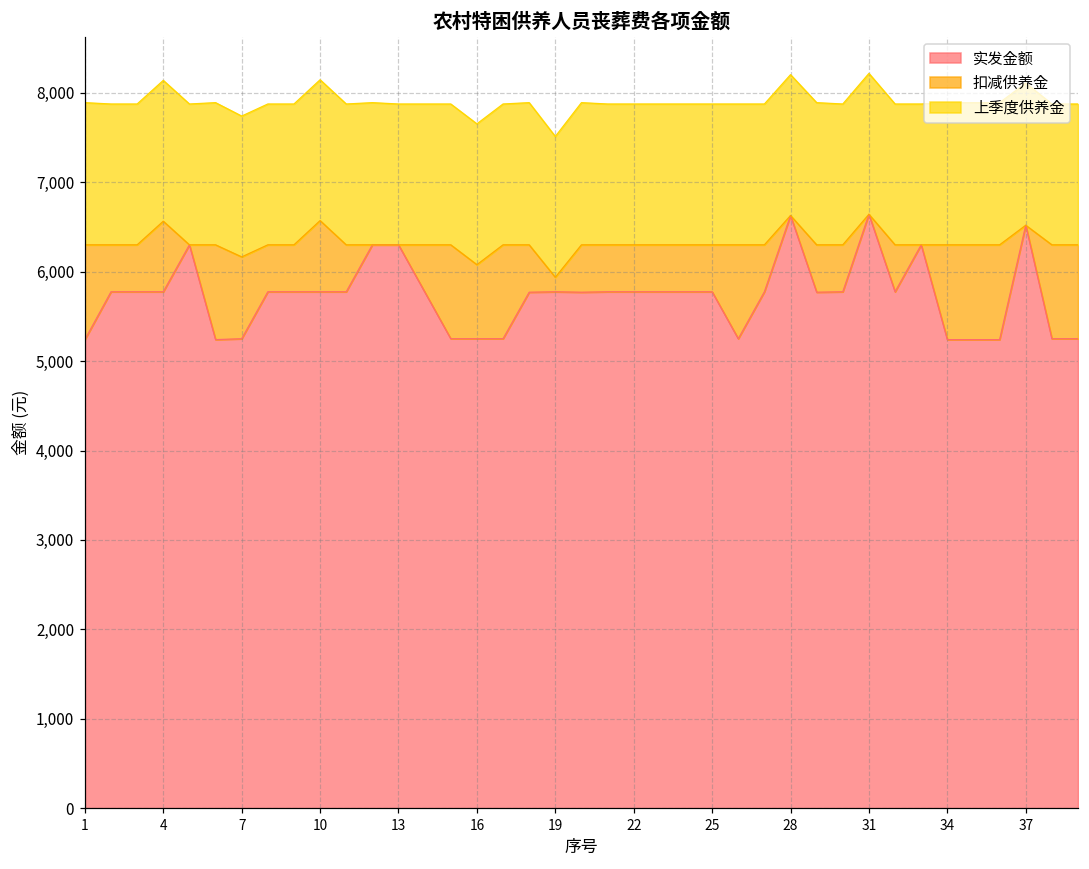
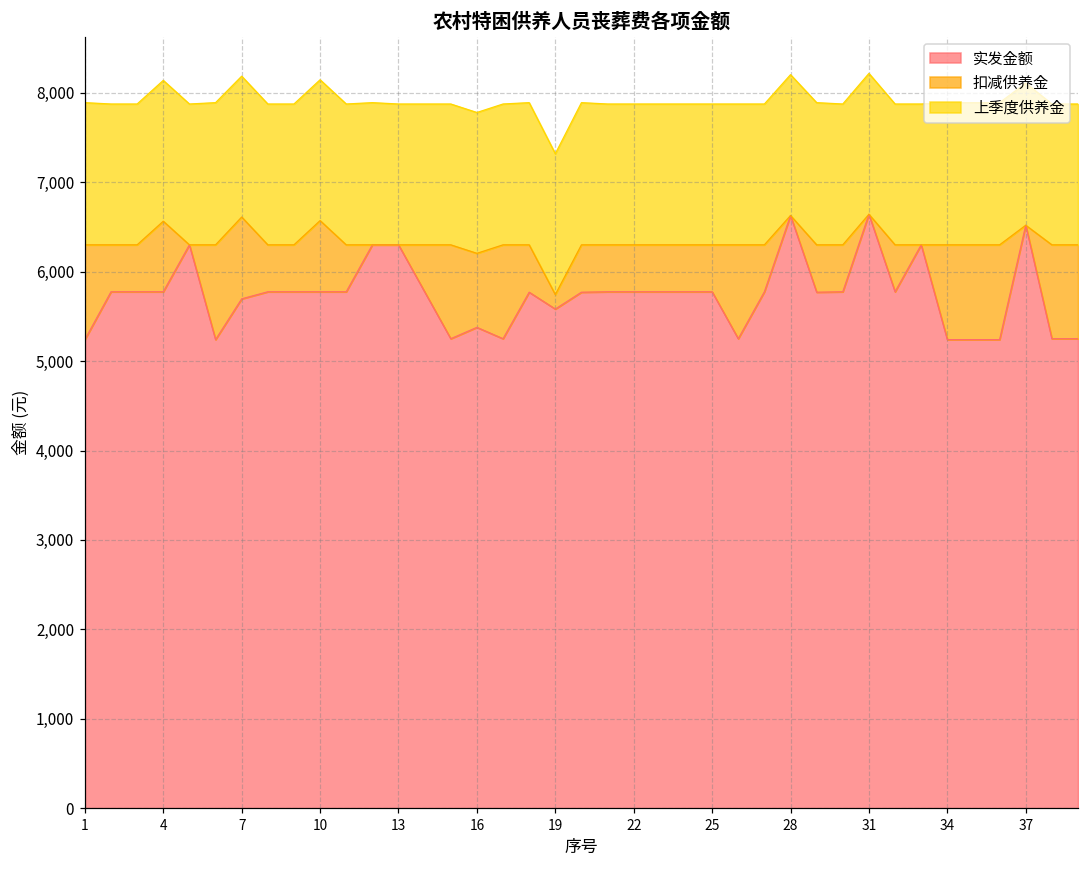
  {
    "实发金额": {
      "1": "5,200",
      "4": "5,800",
-     "7": "5,300",
+     "7": "5,700",
      "10": "5,800",
-     "16": "5,300",
-     "19": "5,800",
+     "16": "5,400",
+     "19": "5,600",
      "22": "5,800",
      "25": "5,800",
      "34": "5,200"
    }
  }
